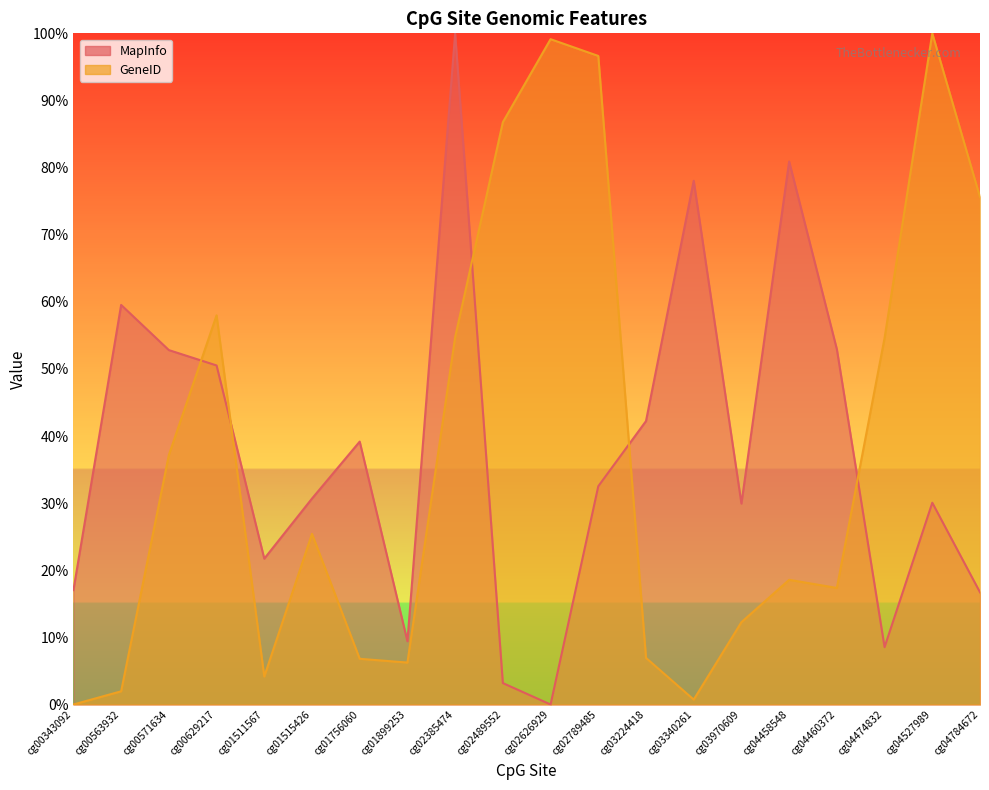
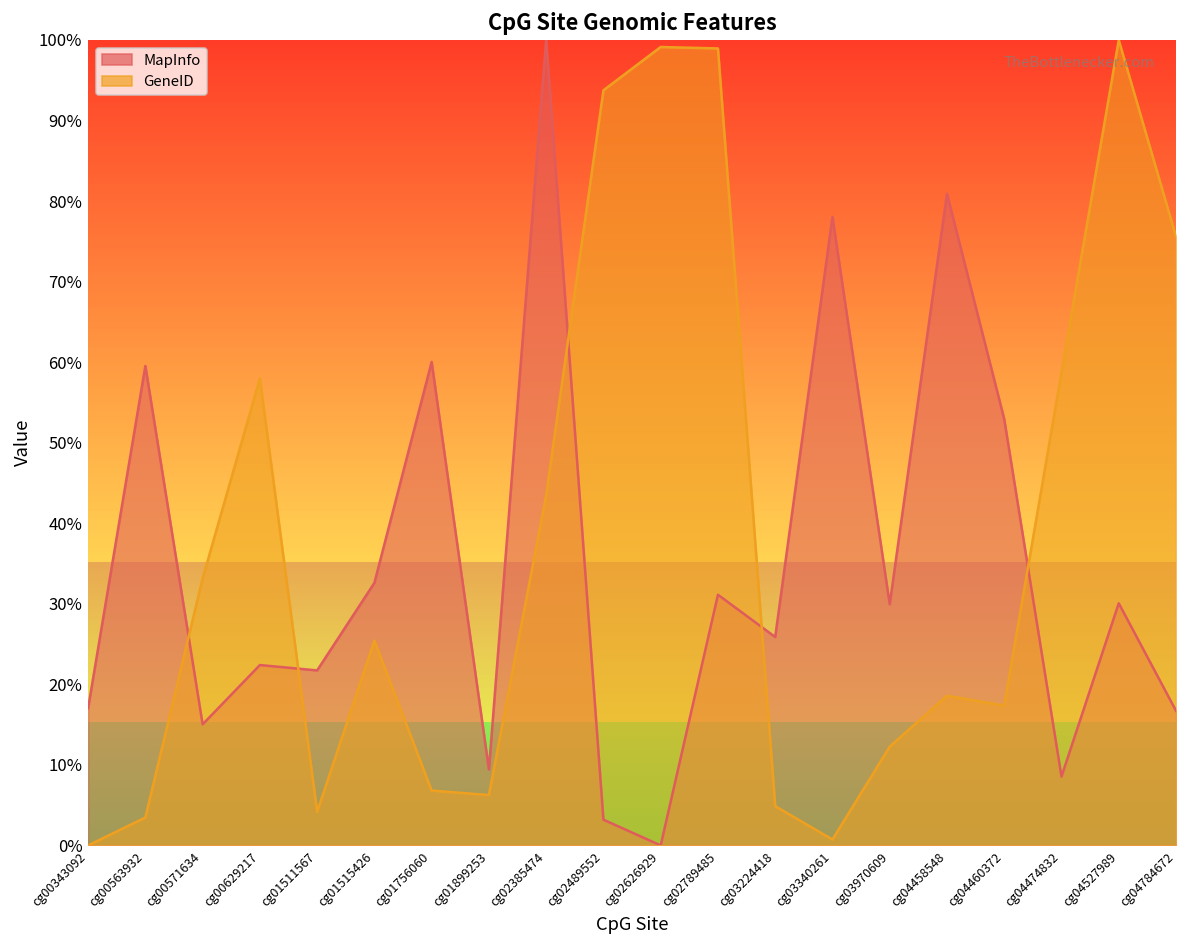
  {
    "MapInfo": {
      "cg00343092": "17%",
      "cg00563932": "60%",
-     "cg00571634": "53%",
-     "cg00629217": "51%",
+     "cg00571634": "15%",
+     "cg00629217": "22%",
      "cg01511567": "22%",
-     "cg01515426": "31%",
-     "cg01756060": "39%",
+     "cg01515426": "33%",
+     "cg01756060": "60%",
      "cg01899253": "9%",
      "cg02385474": "100%",
      "cg02489552": "3%",
      "cg02626929": "0%",
-     "cg02789485": "33%",
-     "cg03224418": "42%",
+     "cg02789485": "31%",
+     "cg03224418": "26%",
      "cg03340261": "78%",
      "cg03970609": "30%",
      "cg04458548": "81%",
      "cg04460372": "53%",
      "cg04474832": "9%",
      "cg04527989": "30%",
      "cg04784672": "17%"
    },
    "GeneID": {
      "cg00343092": "0%",
-     "cg00563932": "2%",
-     "cg00571634": "37%",
+     "cg00563932": "3%",
+     "cg00571634": "33%",
      "cg00629217": "58%",
      "cg01511567": "4%",
      "cg01515426": "25%",
      "cg01756060": "7%",
      "cg01899253": "6%",
-     "cg02385474": "55%",
-     "cg02489552": "87%",
+     "cg02385474": "43%",
+     "cg02489552": "94%",
      "cg02626929": "99%",
-     "cg02789485": "97%",
-     "cg03224418": "7%",
+     "cg02789485": "99%",
+     "cg03224418": "5%",
      "cg03340261": "1%",
      "cg03970609": "12%",
      "cg04458548": "19%",
      "cg04460372": "17%",
-     "cg04474832": "55%",
+     "cg04474832": "59%",
      "cg04527989": "100%",
      "cg04784672": "76%"
    }
  }
